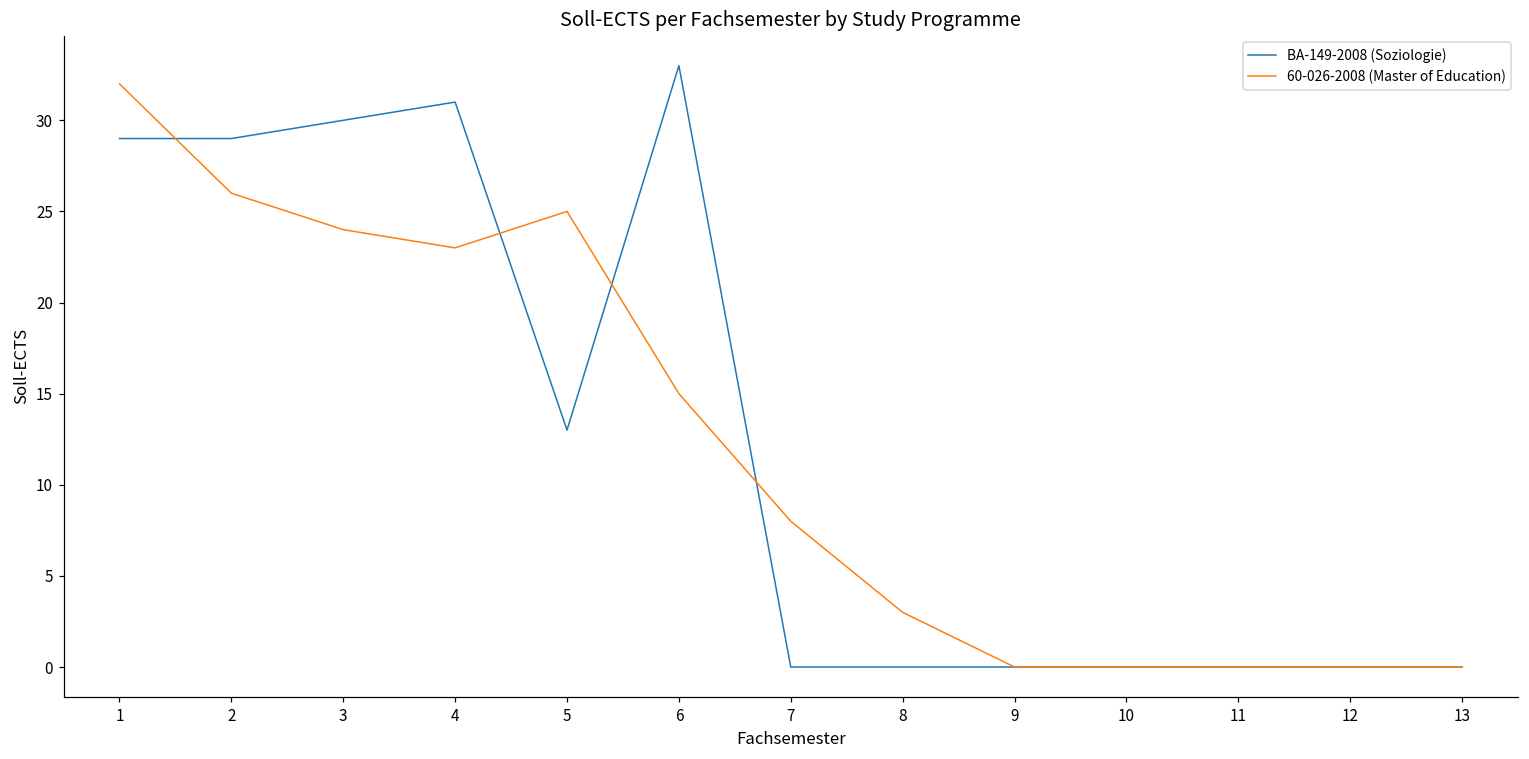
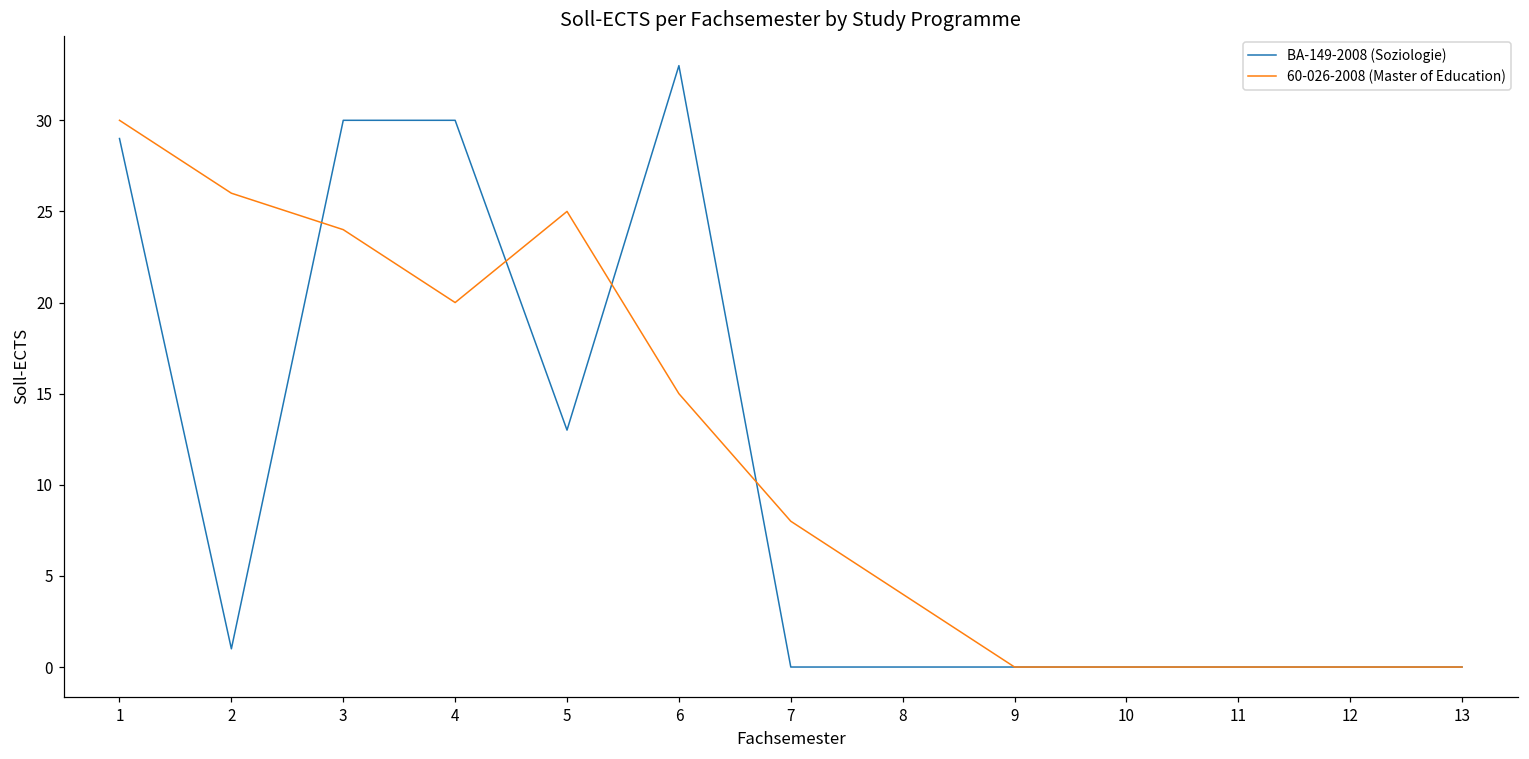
  {
    "BA-149-2008 (Soziologie)": {
      "1": 29,
-     "2": 29,
+     "2": 1,
      "3": 30,
-     "4": 31,
+     "4": 30,
      "5": 13,
      "6": 33,
      "7": 0,
      "8": 0
    },
    "60-026-2008 (Master of Education)": {
-     "1": 32,
+     "1": 30,
      "2": 26,
      "3": 24,
-     "4": 23,
+     "4": 20,
      "5": 25,
      "6": 15,
      "7": 8,
-     "8": 3
+     "8": 4
    }
  }
